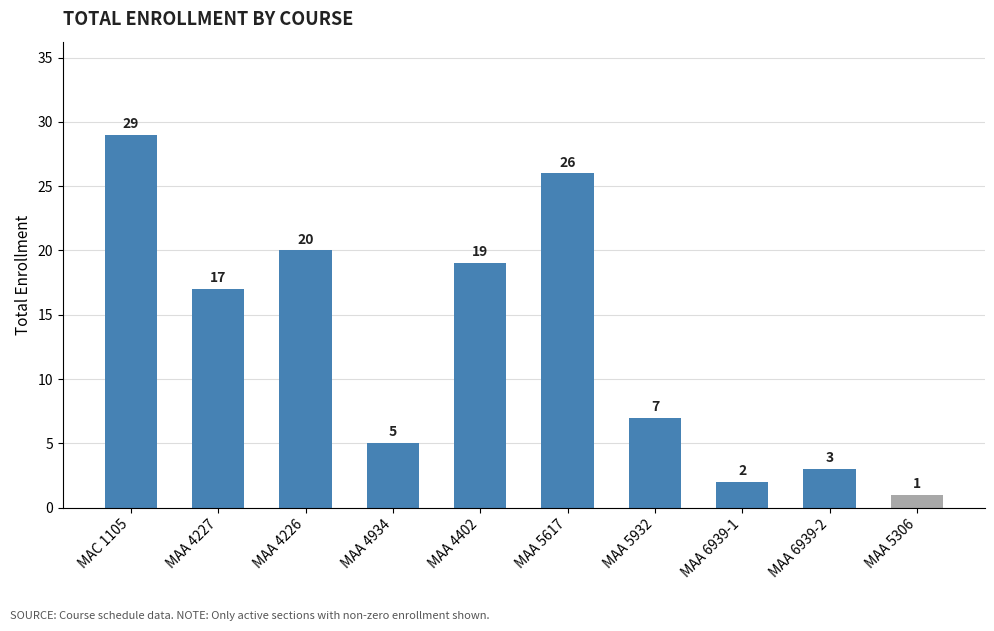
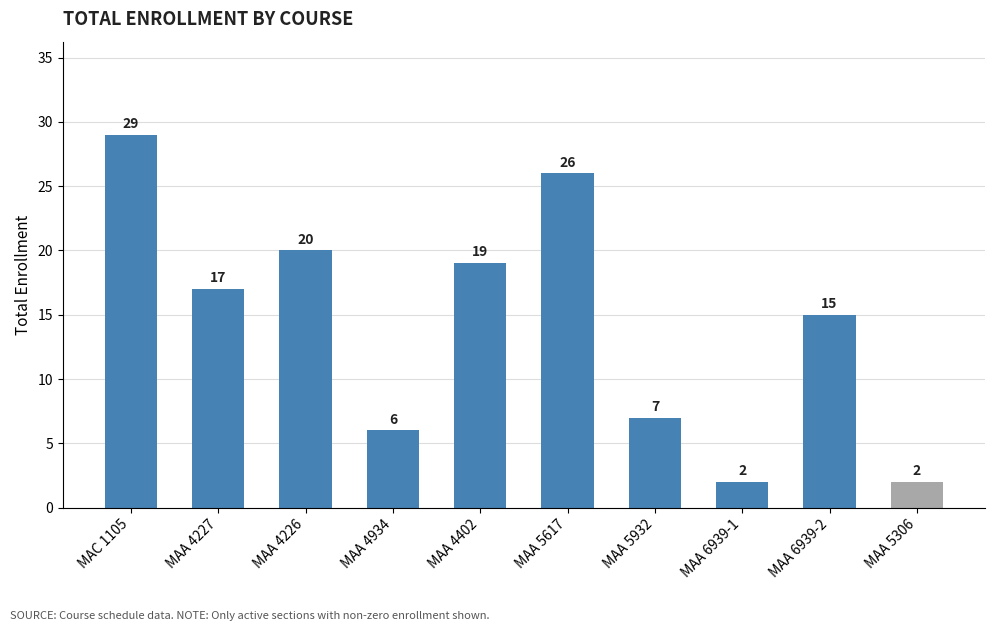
  {
    "MAC 1105": 29,
    "MAA 4227": 17,
    "MAA 4226": 20,
-   "MAA 4934": 5,
+   "MAA 4934": 6,
    "MAA 4402": 19,
    "MAA 5617": 26,
    "MAA 5932": 7,
    "MAA 6939-1": 2,
-   "MAA 6939-2": 3,
-   "MAA 5306": 1
+   "MAA 6939-2": 15,
+   "MAA 5306": 2
  }
